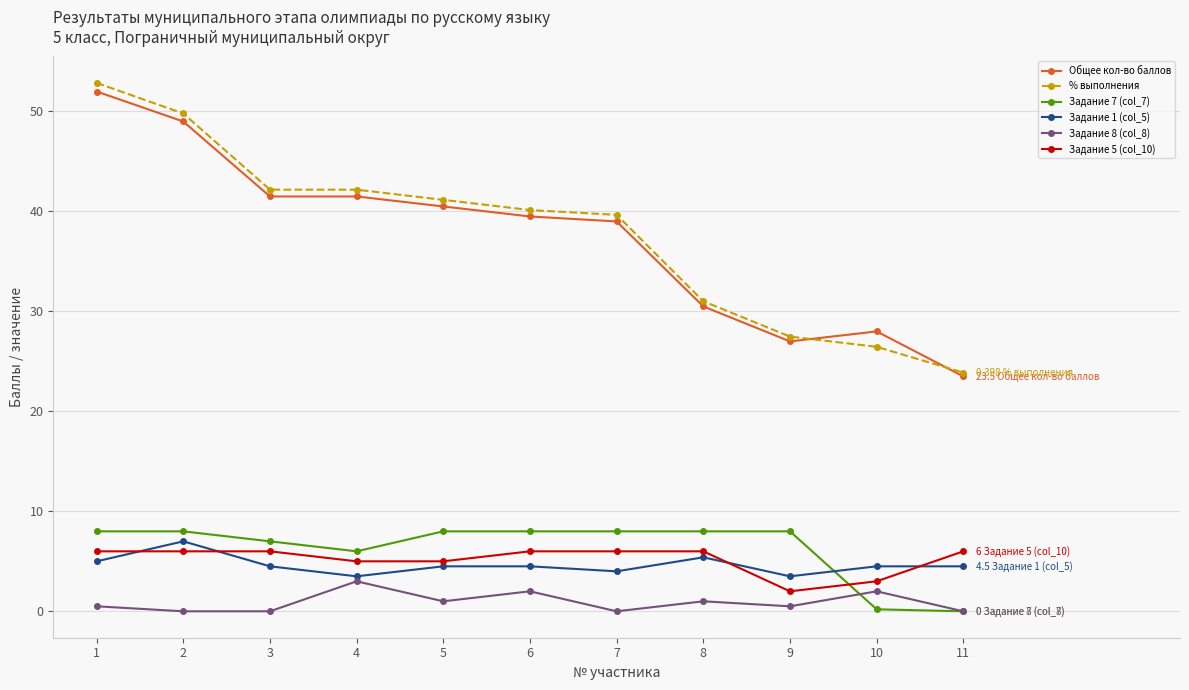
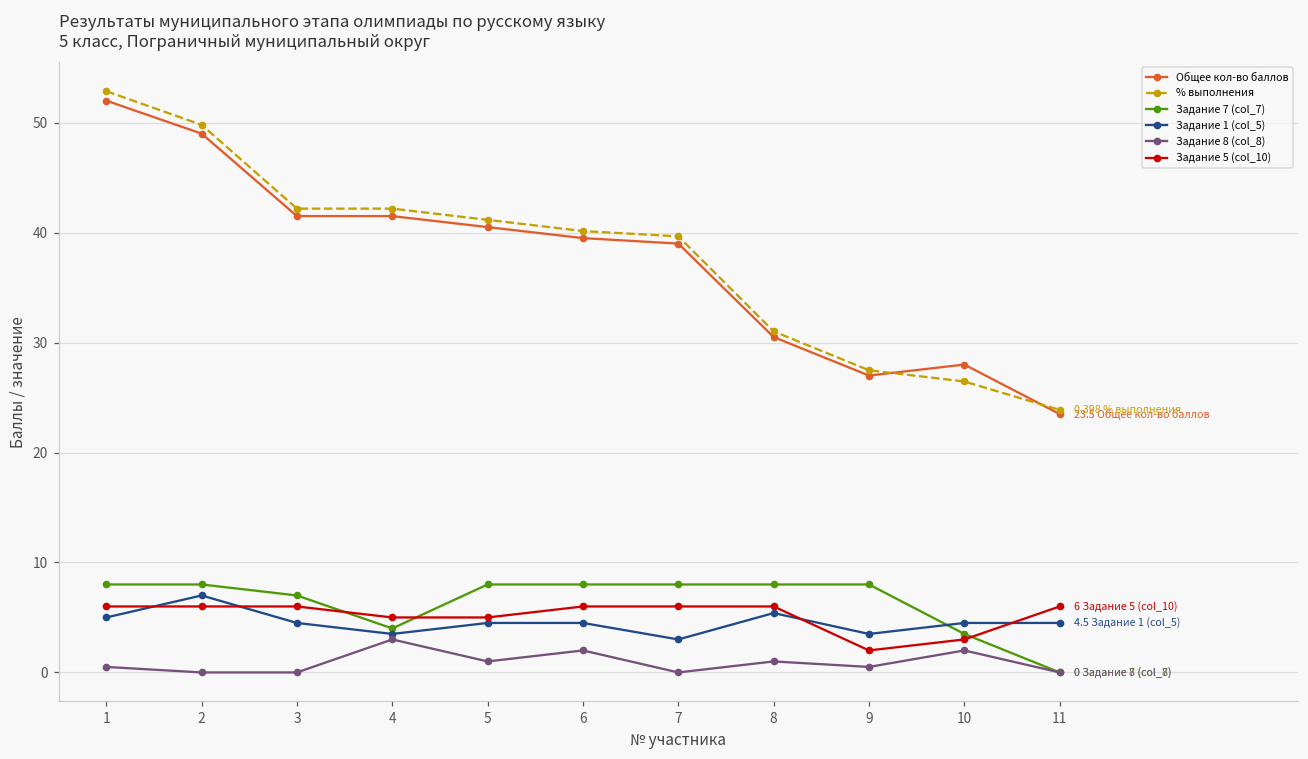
  {
    "Общее кол-во баллов": {
      "1": 52,
      "2": 49,
      "3": 42,
      "4": 42,
      "5": 41,
      "6": 40,
      "7": 39,
      "8": 31,
      "9": 27,
      "10": 28
    },
    "% выполнения": {
      "1": 53,
      "2": 50,
      "3": 42,
      "4": 42,
      "5": 41,
      "6": 40,
      "7": 40,
      "8": 31,
      "9": 27,
      "10": 26
    },
    "Задание 7 (col_7)": {
      "1": 8,
      "2": 8,
      "3": 7,
-     "4": 6,
+     "4": 4,
      "5": 8,
      "6": 8,
      "7": 8,
      "8": 8,
      "9": 8,
-     "10": 0
+     "10": 4
    },
    "Задание 1 (col_5)": {
      "1": 5,
      "2": 7,
      "3": 5,
      "4": 4,
      "5": 5,
      "6": 5,
-     "7": 4,
+     "7": 3,
      "8": 5,
      "9": 4,
      "10": 5
    },
    "Задание 8 (col_8)": {
      "1": 1,
      "2": 0,
      "3": 0,
      "4": 3,
      "5": 1,
      "6": 2,
      "7": 0,
      "8": 1,
      "9": 1,
      "10": 2
    },
    "Задание 5 (col_10)": {
      "11": 6
    }
  }
